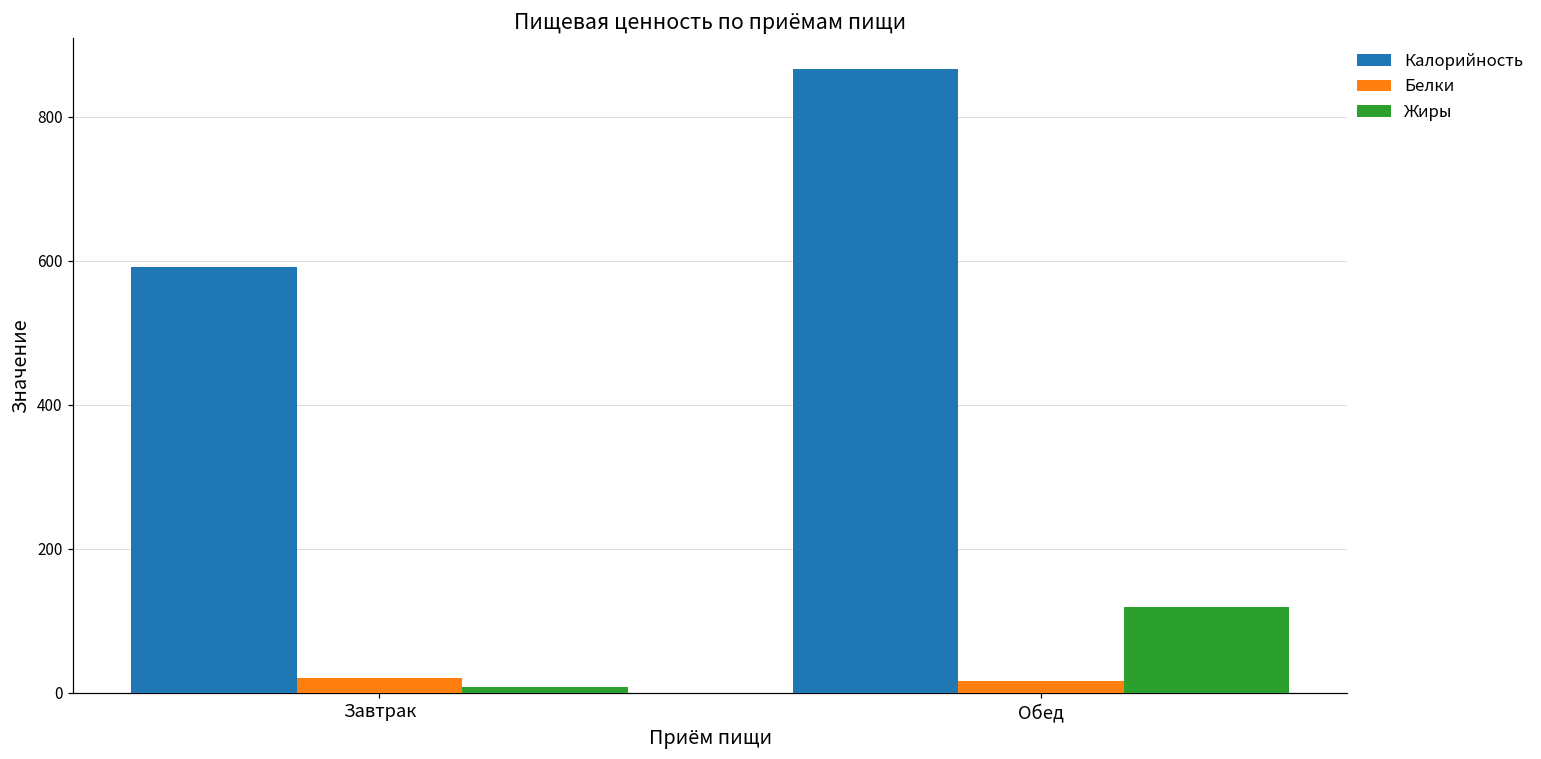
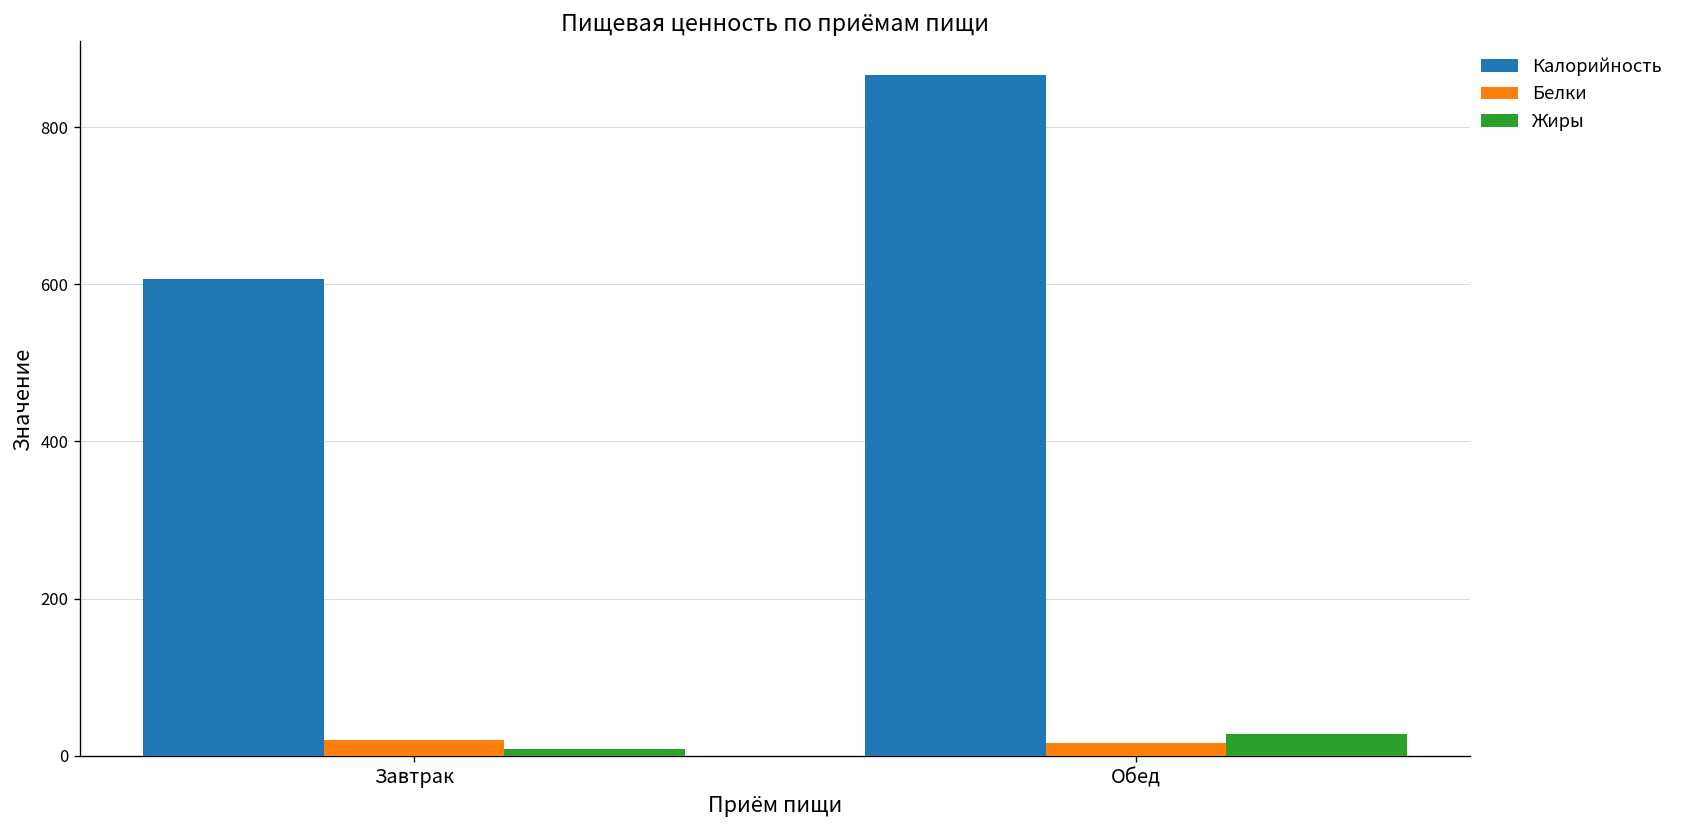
  {
    "Калорийность": {
-     "Завтрак": 590,
+     "Завтрак": 610,
      "Обед": 870
    },
    "Белки": {
      "Завтрак": 20,
      "Обед": 20
    },
    "Жиры": {
      "Завтрак": 10,
-     "Обед": 120
+     "Обед": 30
    }
  }
